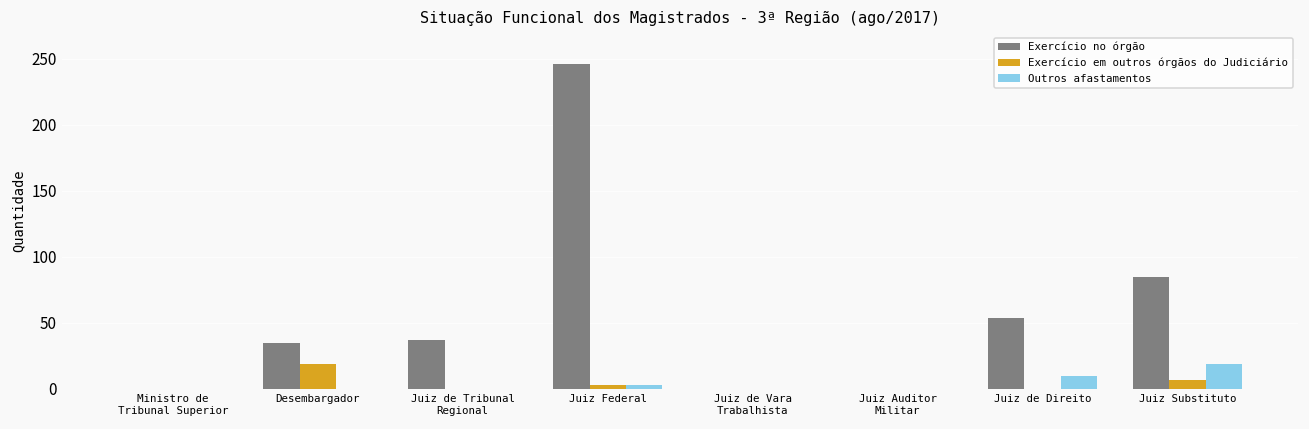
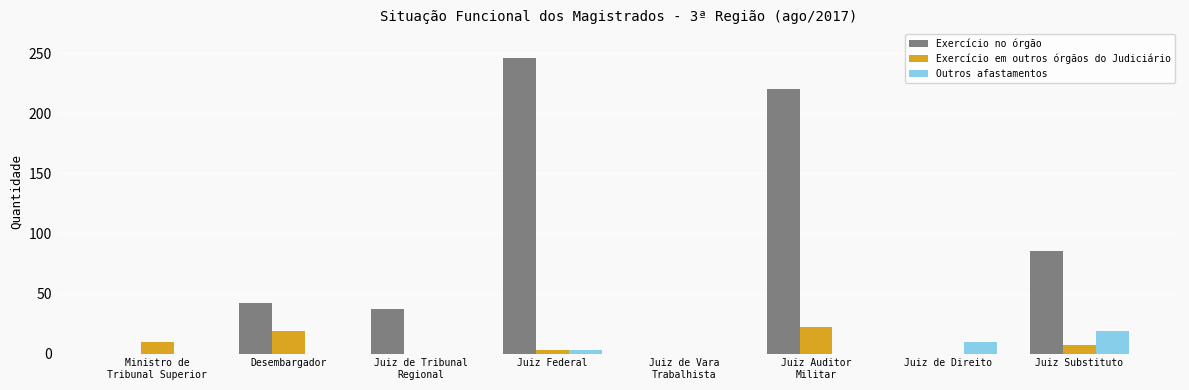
  {
    "Exercício no órgão": {
      "Ministro de Tribunal Superior": 0,
-     "Desembargador": 35,
+     "Desembargador": 42,
      "Juiz de Tribunal Regional": 37,
      "Juiz Federal": 246,
      "Juiz de Vara Trabalhista": 0,
-     "Juiz Auditor Militar": 0,
-     "Juiz de Direito": 54,
+     "Juiz Auditor Militar": 220,
+     "Juiz de Direito": 0,
      "Juiz Substituto": 85
    },
    "Exercício em outros órgãos do Judiciário": {
-     "Ministro de Tribunal Superior": 0,
+     "Ministro de Tribunal Superior": 10,
      "Desembargador": 19,
      "Juiz de Tribunal Regional": 0,
      "Juiz Federal": 3,
      "Juiz de Vara Trabalhista": 0,
-     "Juiz Auditor Militar": 0,
+     "Juiz Auditor Militar": 22,
      "Juiz de Direito": 0,
      "Juiz Substituto": 7
    },
    "Outros afastamentos": {
      "Ministro de Tribunal Superior": 0,
      "Desembargador": 0,
      "Juiz de Tribunal Regional": 0,
      "Juiz Federal": 3,
      "Juiz de Vara Trabalhista": 0,
      "Juiz Auditor Militar": 0,
      "Juiz de Direito": 10,
      "Juiz Substituto": 19
    }
  }
